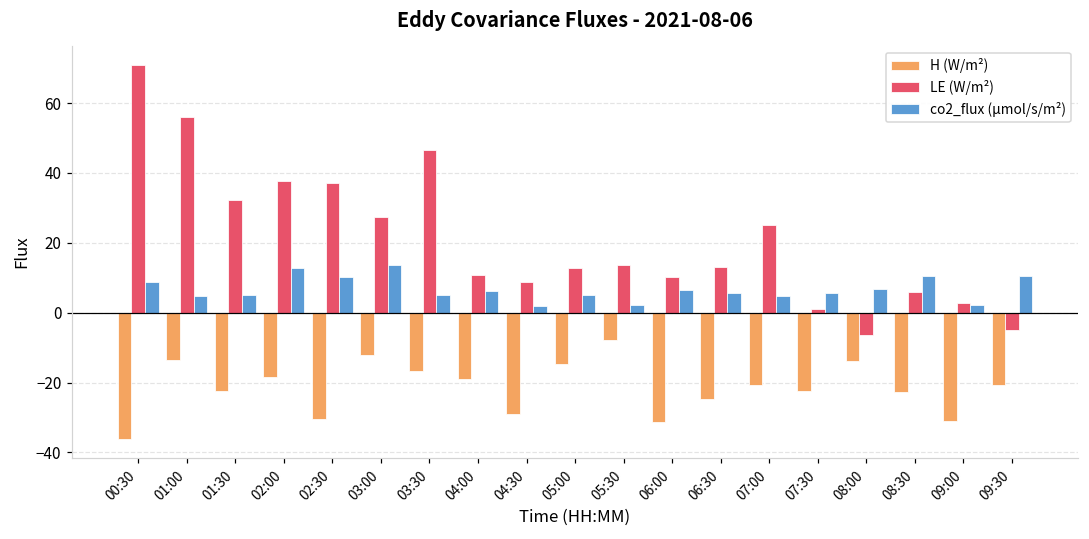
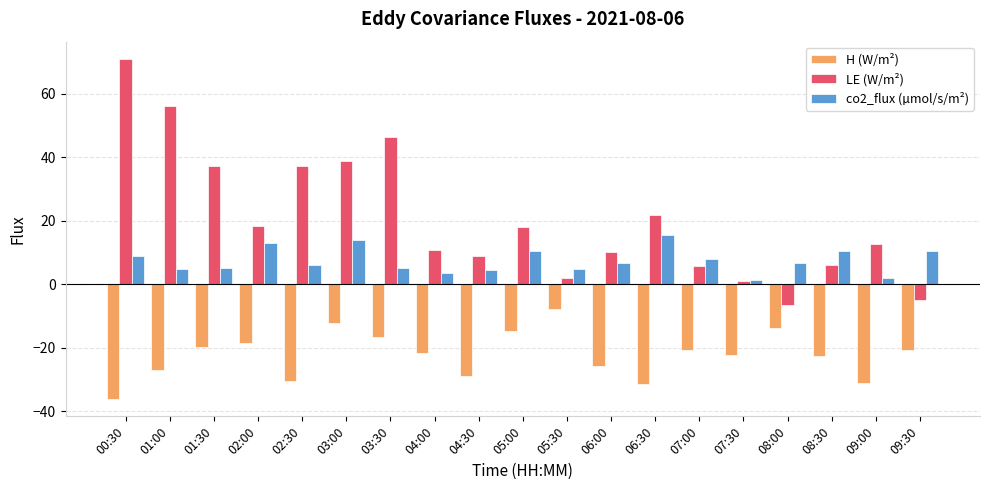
  {
    "H (W/m²)": {
      "00:30": -36,
-     "01:00": -14,
-     "01:30": -22,
+     "01:00": -27,
+     "01:30": -20,
      "02:00": -19,
      "02:30": -30,
      "03:00": -12,
      "03:30": -17,
-     "04:00": -19,
+     "04:00": -22,
      "04:30": -29,
      "05:00": -15,
      "05:30": -8,
-     "06:00": -31,
-     "06:30": -25,
+     "06:00": -26,
+     "06:30": -31,
      "07:00": -21,
      "07:30": -22,
      "08:00": -14,
      "08:30": -23,
      "09:00": -31,
      "09:30": -21
    },
    "LE (W/m²)": {
      "00:30": 71,
      "01:00": 56,
-     "01:30": 32,
-     "02:00": 38,
+     "01:30": 37,
+     "02:00": 18,
      "02:30": 37,
-     "03:00": 27,
+     "03:00": 39,
      "03:30": 47,
      "04:00": 11,
      "04:30": 9,
-     "05:00": 13,
-     "05:30": 14,
+     "05:00": 18,
+     "05:30": 2,
      "06:00": 10,
-     "06:30": 13,
-     "07:00": 25,
+     "06:30": 22,
+     "07:00": 6,
      "07:30": 1,
      "08:00": -7,
      "08:30": 6,
-     "09:00": 3,
+     "09:00": 13,
      "09:30": -5
    },
    "co2_flux (µmol/s/m²)": {
      "00:30": 9,
      "01:00": 5,
      "01:30": 5,
      "02:00": 13,
-     "02:30": 10,
+     "02:30": 6,
      "03:00": 14,
      "03:30": 5,
-     "04:00": 6,
-     "04:30": 2,
-     "05:00": 5,
-     "05:30": 2,
+     "04:00": 3,
+     "04:30": 4,
+     "05:00": 11,
+     "05:30": 5,
      "06:00": 7,
-     "06:30": 6,
-     "07:00": 5,
-     "07:30": 6,
+     "06:30": 16,
+     "07:00": 8,
+     "07:30": 1,
      "08:00": 7,
      "08:30": 11,
      "09:00": 2,
      "09:30": 10
    }
  }
